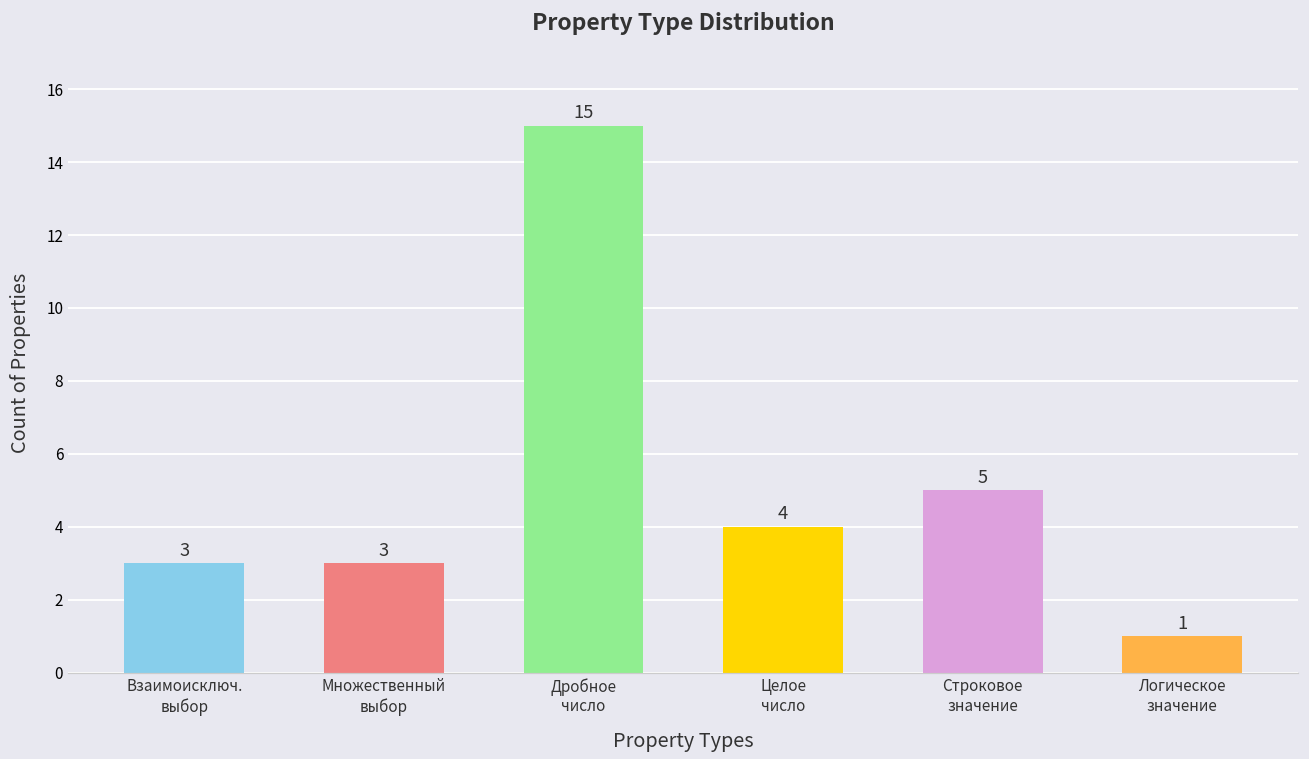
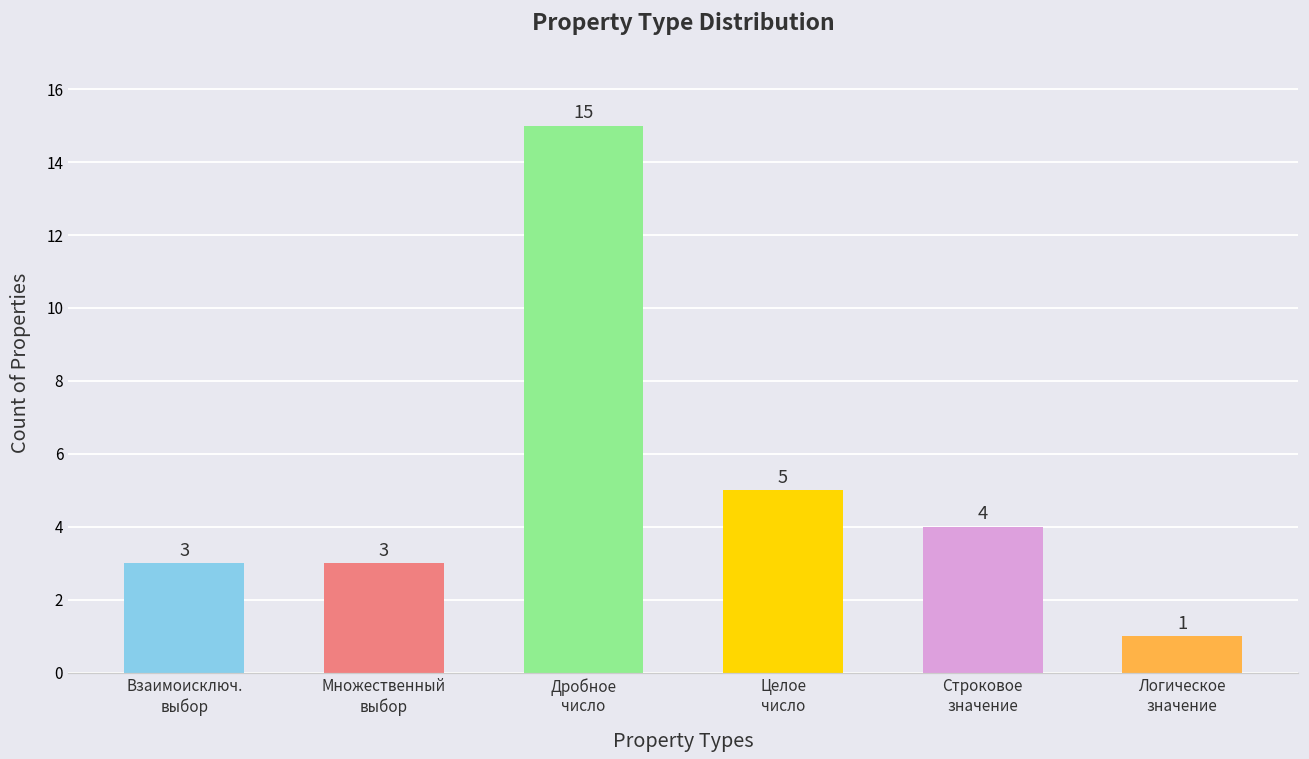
  {
    "Взаимоисключ. выбор": 3,
    "Множественный выбор": 3,
    "Дробное число": 15,
-   "Целое число": 4,
-   "Строковое значение": 5,
+   "Целое число": 5,
+   "Строковое значение": 4,
    "Логическое значение": 1
  }
